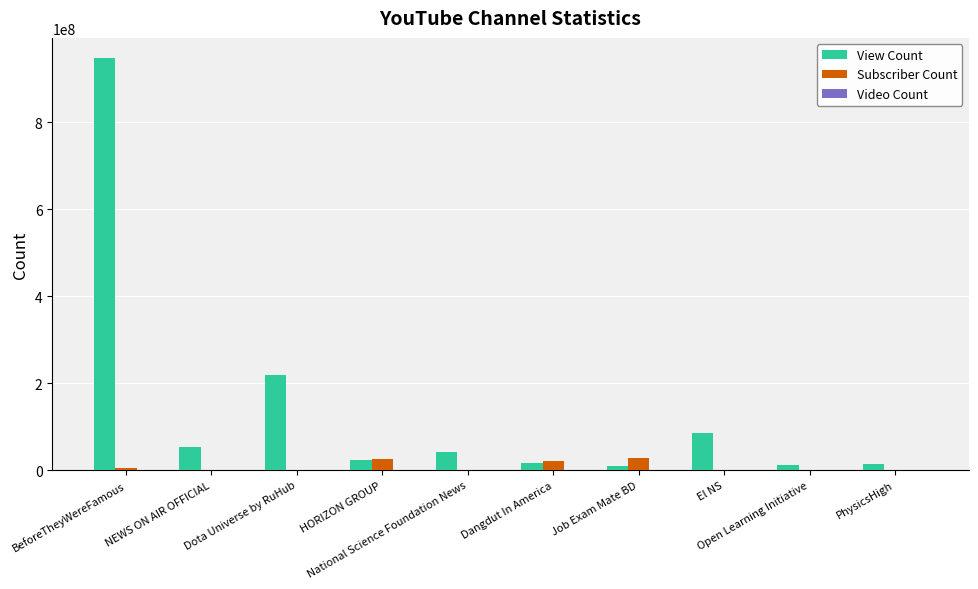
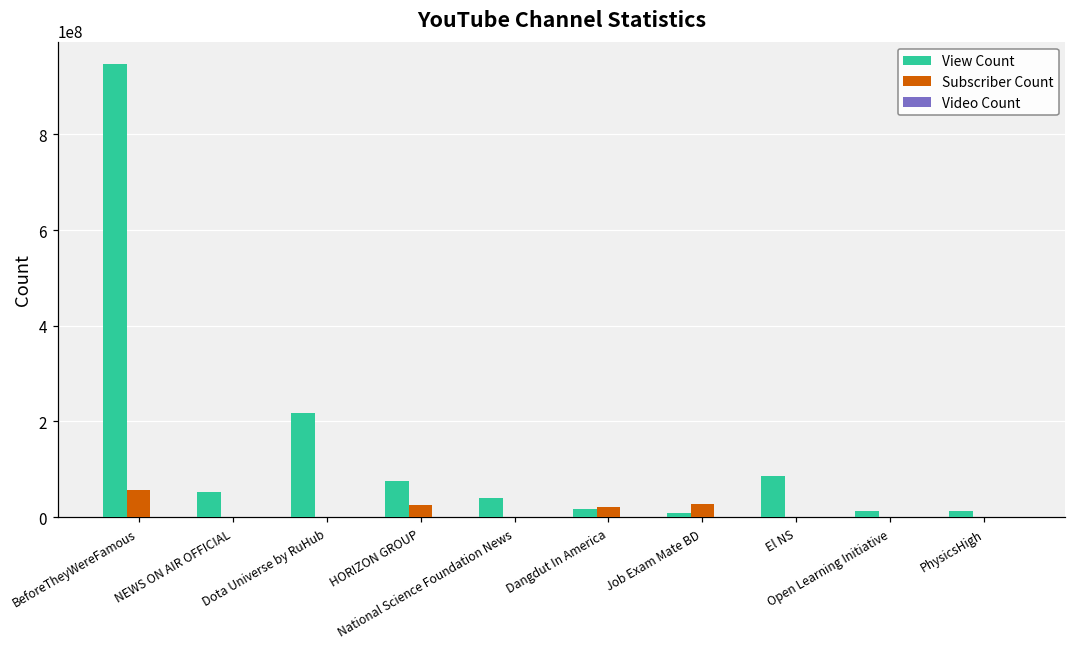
  {
    "View Count": {
      "BeforeTheyWereFamous": 950000000,
      "NEWS ON AIR OFFICIAL": 50000000,
      "Dota Universe by RuHub": 220000000,
-     "HORIZON GROUP": 20000000,
+     "HORIZON GROUP": 80000000,
      "National Science Foundation News": 40000000,
      "Dangdut In America": 20000000,
      "Job Exam Mate BD": 10000000,
      "El NS": 90000000,
      "Open Learning Initiative": 10000000,
      "PhysicsHigh": 10000000
    },
    "Subscriber Count": {
-     "BeforeTheyWereFamous": 0,
+     "BeforeTheyWereFamous": 60000000,
      "HORIZON GROUP": 30000000,
      "Dangdut In America": 20000000,
      "Job Exam Mate BD": 30000000
    }
  }
